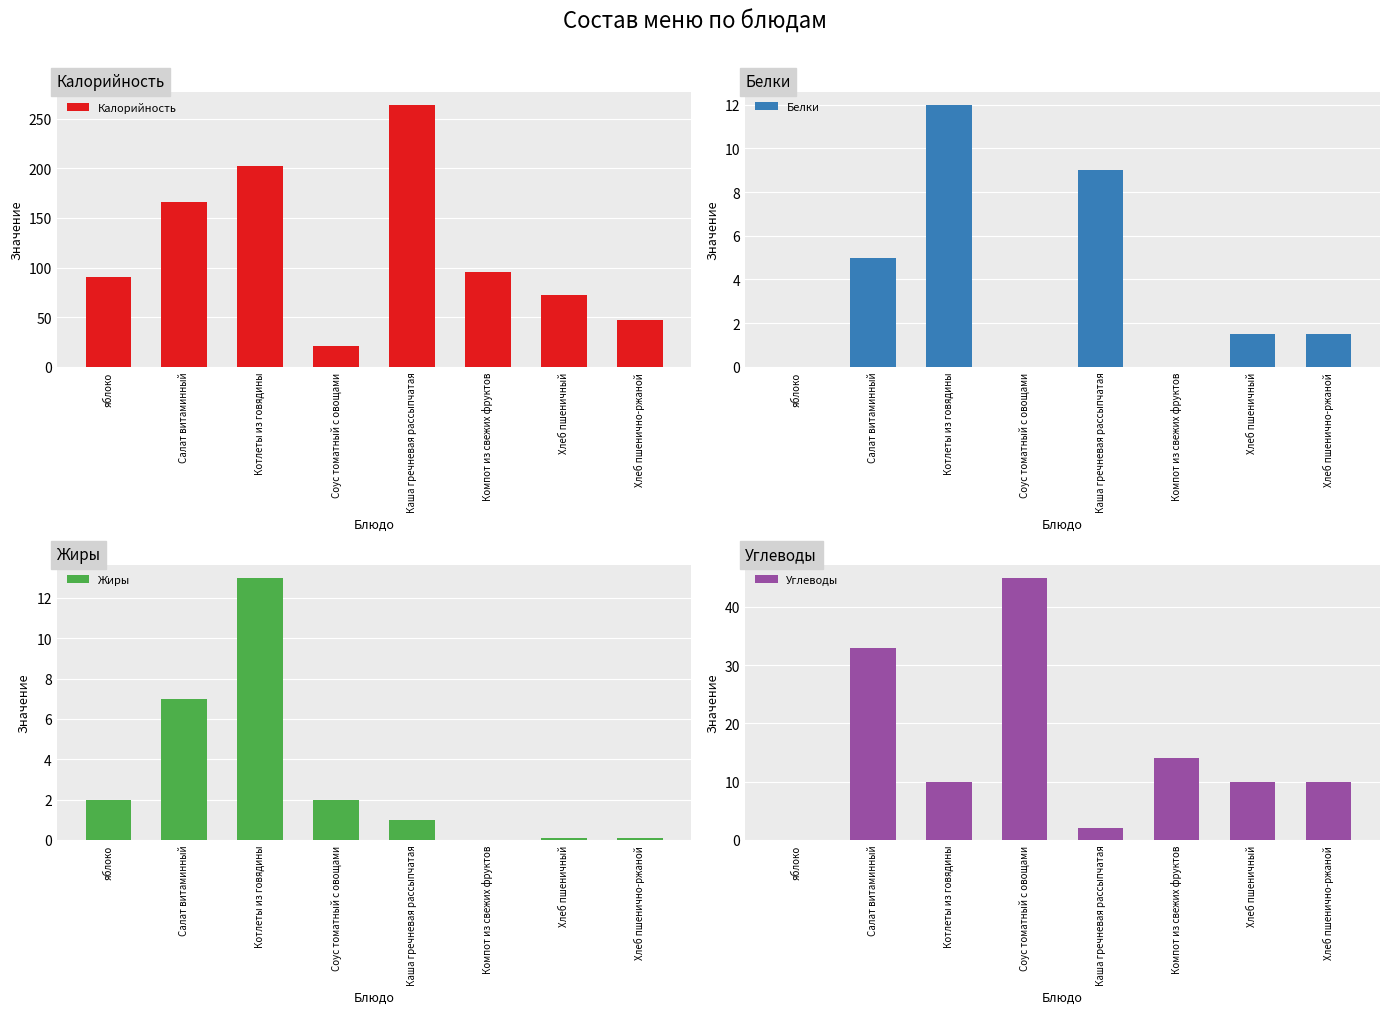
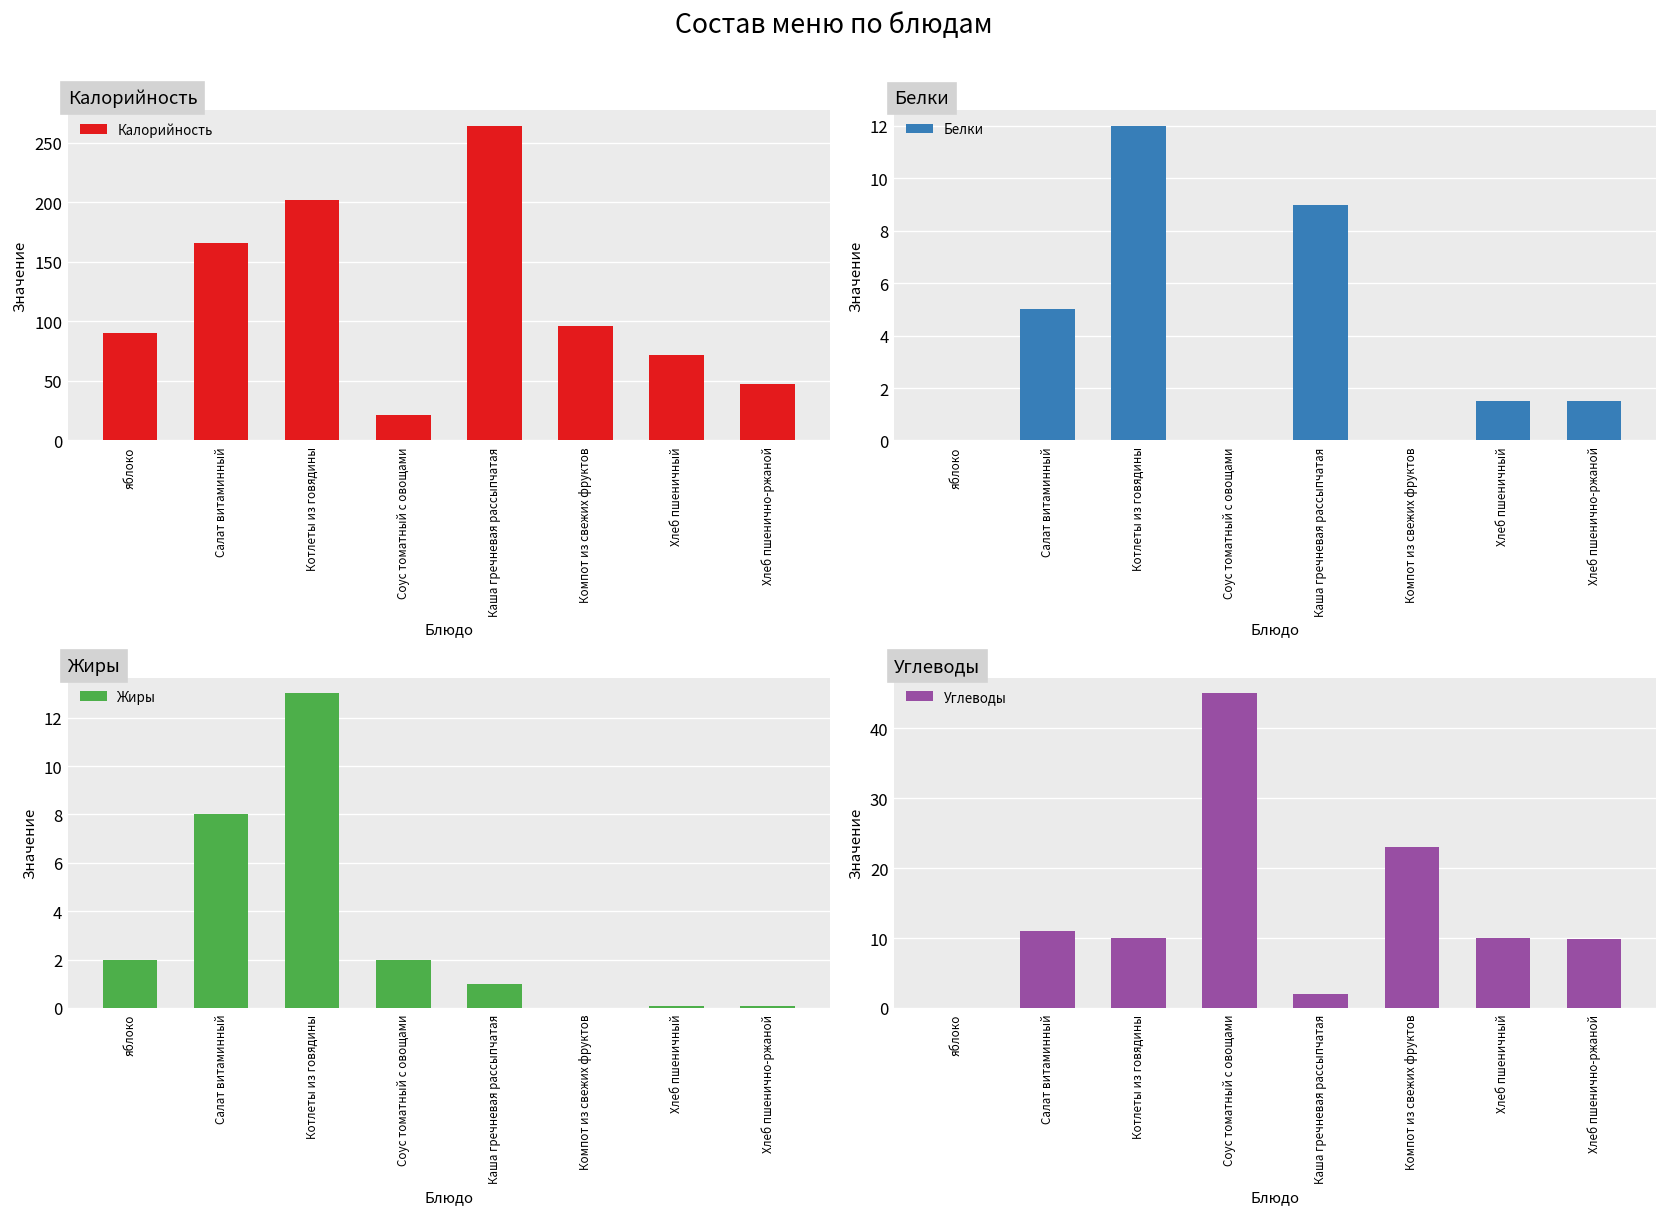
  {
    "Калорийность": {
      "яблоко": 90,
      "Салат витаминный": 170,
      "Котлеты из говядины": 200,
      "Соус томатный с овощами": 20,
      "Каша гречневая рассыпчатая": 260,
      "Компот из свежих фруктов": 100,
      "Хлеб пшеничный": 70,
      "Хлеб пшенично-ржаной": 50
    },
    "Белки": {
      "яблоко": 0.0,
      "Салат витаминный": 5.0,
      "Котлеты из говядины": 12.0,
      "Соус томатный с овощами": 0.0,
      "Каша гречневая рассыпчатая": 9.0,
      "Компот из свежих фруктов": 0.0,
      "Хлеб пшеничный": 1.5,
      "Хлеб пшенично-ржаной": 1.5
    },
    "Жиры": {
      "яблоко": 2,
-     "Салат витаминный": 7,
+     "Салат витаминный": 8,
      "Котлеты из говядины": 13,
      "Соус томатный с овощами": 2,
      "Каша гречневая рассыпчатая": 1,
      "Компот из свежих фруктов": 0
    },
    "Углеводы": {
      "яблоко": 0,
-     "Салат витаминный": 33,
+     "Салат витаминный": 11,
      "Котлеты из говядины": 10,
      "Соус томатный с овощами": 45,
      "Каша гречневая рассыпчатая": 2,
-     "Компот из свежих фруктов": 14,
+     "Компот из свежих фруктов": 23,
      "Хлеб пшеничный": 10,
      "Хлеб пшенично-ржаной": 10
    }
  }
